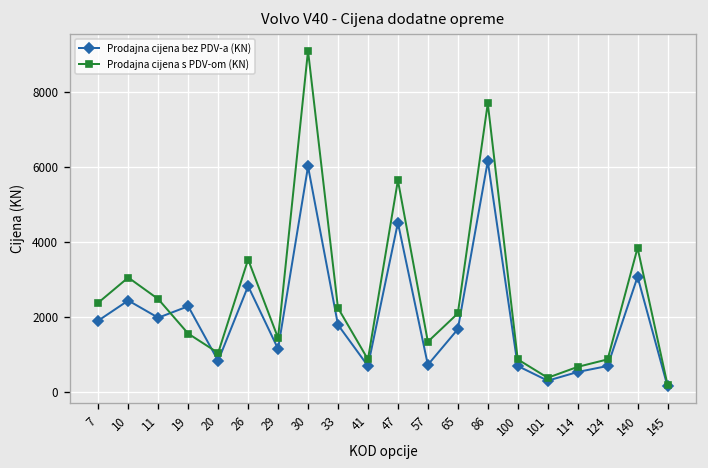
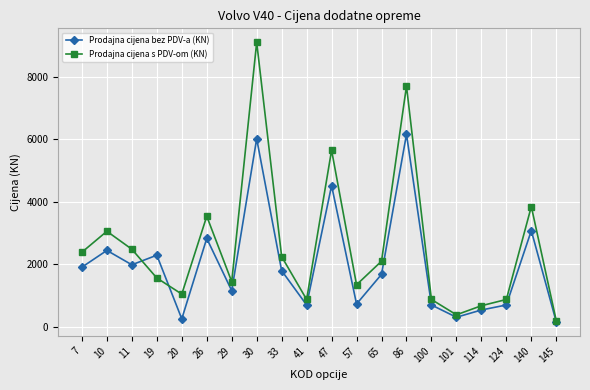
  {
    "Prodajna cijena bez PDV-a (KN)": {
      "7": 1900,
      "10": 2400,
      "11": 2000,
      "19": 2300,
-     "20": 800,
+     "20": 300,
      "26": 2800,
      "29": 1200,
      "30": 6000,
      "33": 1800,
      "41": 700,
      "47": 4500,
      "57": 700,
      "65": 1700,
      "86": 6200,
      "100": 700,
      "114": 500,
      "124": 700,
      "140": 3100
    },
    "Prodajna cijena s PDV-om (KN)": {
      "7": 2400,
      "10": 3100,
      "11": 2500,
      "19": 1600,
      "20": 1100,
      "26": 3500,
      "29": 1500,
      "30": 9100,
      "33": 2300,
      "41": 900,
      "47": 5700,
      "57": 1400,
      "65": 2100,
      "86": 7700,
      "100": 900,
      "114": 700,
      "124": 900,
      "140": 3900
    }
  }
